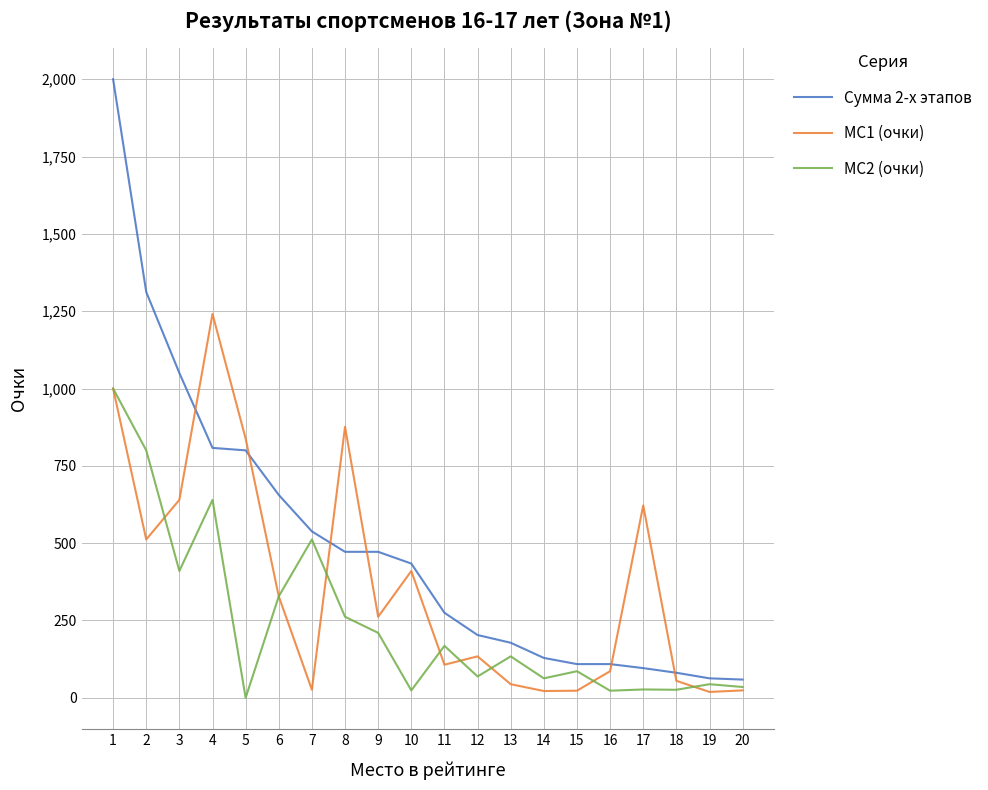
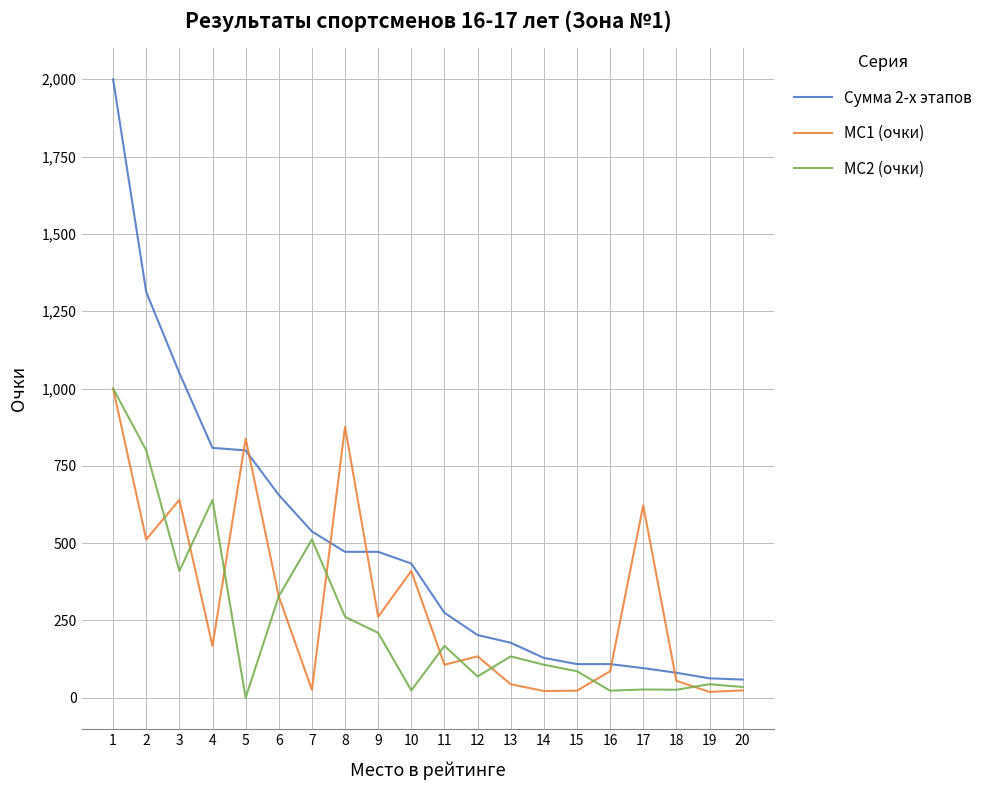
  {
    "Сумма 2-х этапов": {
      "1": "2,000",
      "2": "1,310",
      "3": "1,050",
      "4": "810",
      "5": "800",
      "6": "660",
      "7": "540",
      "8": "470",
      "9": "470",
      "10": "430",
      "11": "280",
      "12": "200",
      "13": "180",
      "14": "130",
      "15": "110",
      "16": "110",
      "17": "100",
      "18": "80",
      "19": "60",
      "20": "60"
    },
    "МС1 (очки)": {
      "2": "510",
      "3": "640",
-     "4": "1,240",
+     "4": "170",
      "5": "840",
      "7": "30",
      "8": "880",
      "9": "260",
      "10": "410",
      "11": "110",
      "12": "130",
      "13": "40",
      "14": "20",
      "15": "20",
      "16": "90",
      "17": "620",
      "18": "60",
      "19": "20",
      "20": "20"
    },
    "МС2 (очки)": {
      "2": "800",
      "3": "410",
      "4": "640",
      "5": "0",
      "7": "510",
      "8": "260",
      "9": "210",
      "10": "20",
      "11": "170",
      "12": "70",
      "13": "130",
-     "14": "60",
+     "14": "110",
      "15": "90",
      "16": "20",
      "17": "30",
      "18": "30",
      "19": "40",
      "20": "40"
    }
  }
